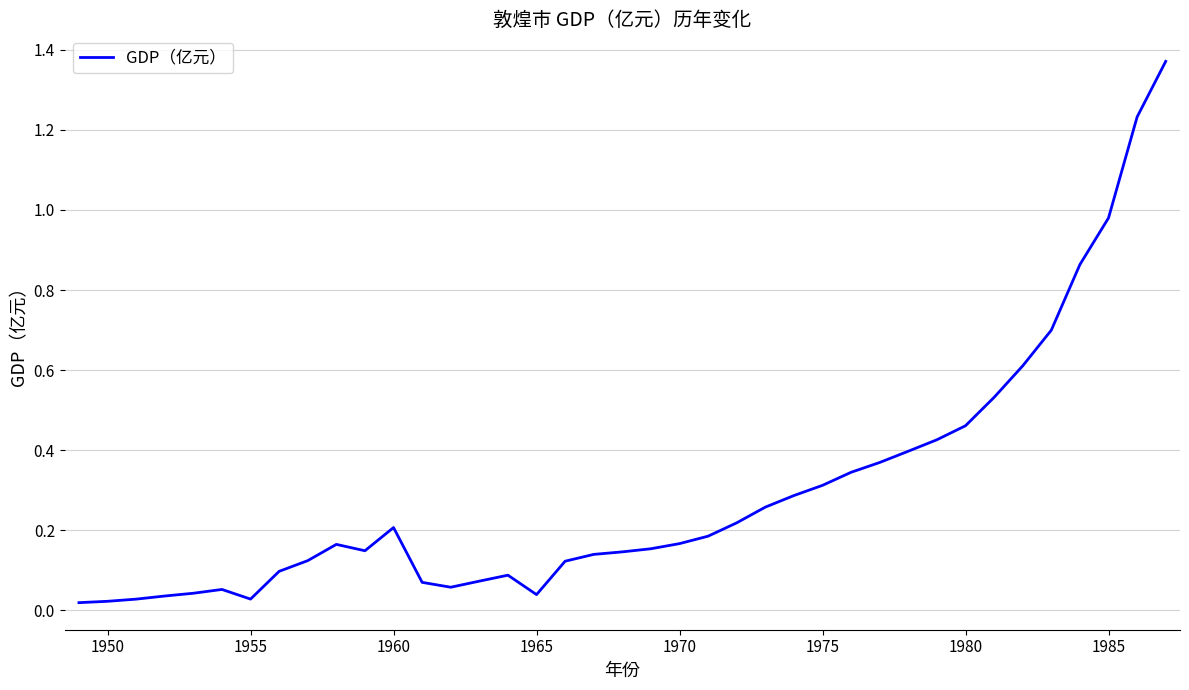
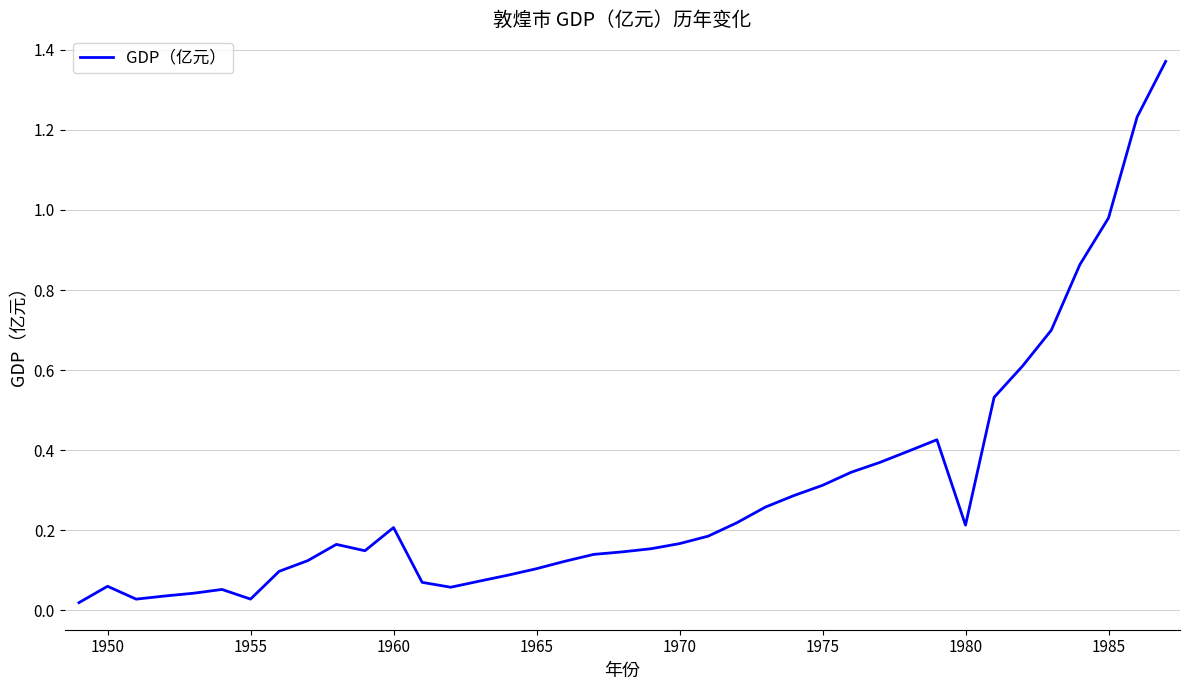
  {
-   "1950": 0.02,
+   "1950": 0.06,
    "1955": 0.03,
    "1960": 0.21,
-   "1965": 0.04,
+   "1965": 0.10,
    "1970": 0.17,
    "1975": 0.31,
-   "1980": 0.46,
+   "1980": 0.21,
    "1985": 0.98
  }
